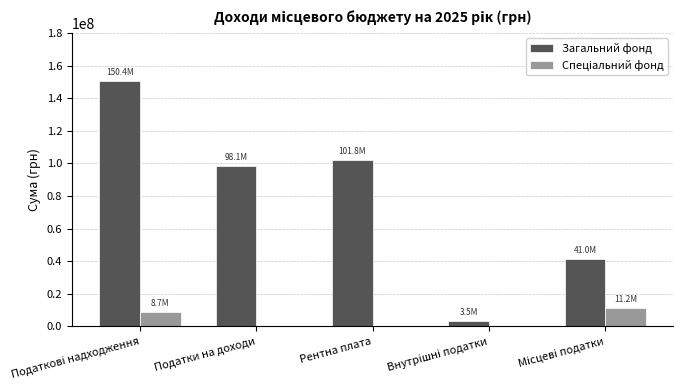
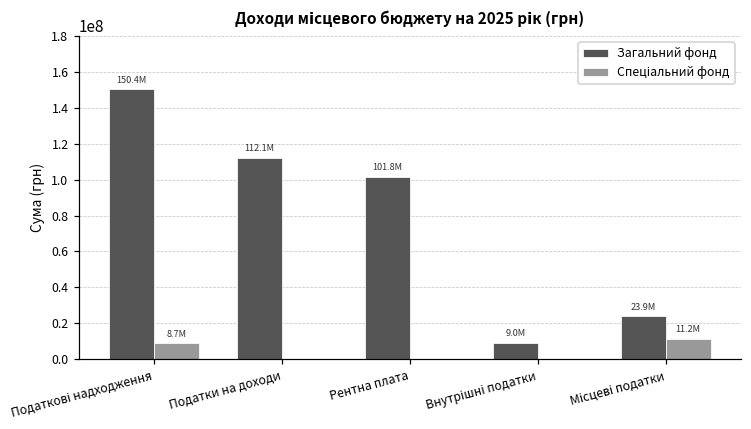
  {
    "Загальний фонд": {
      "Податкові надходження": "150.4M",
-     "Податки на доходи": "98.1M",
+     "Податки на доходи": "112.1M",
      "Рентна плата": "101.8M",
-     "Внутрішні податки": "3.5M",
-     "Місцеві податки": "41.0M"
+     "Внутрішні податки": "9.0M",
+     "Місцеві податки": "23.9M"
    },
    "Спеціальний фонд": {
      "Податкові надходження": "8.7M",
      "Місцеві податки": "11.2M"
    }
  }
